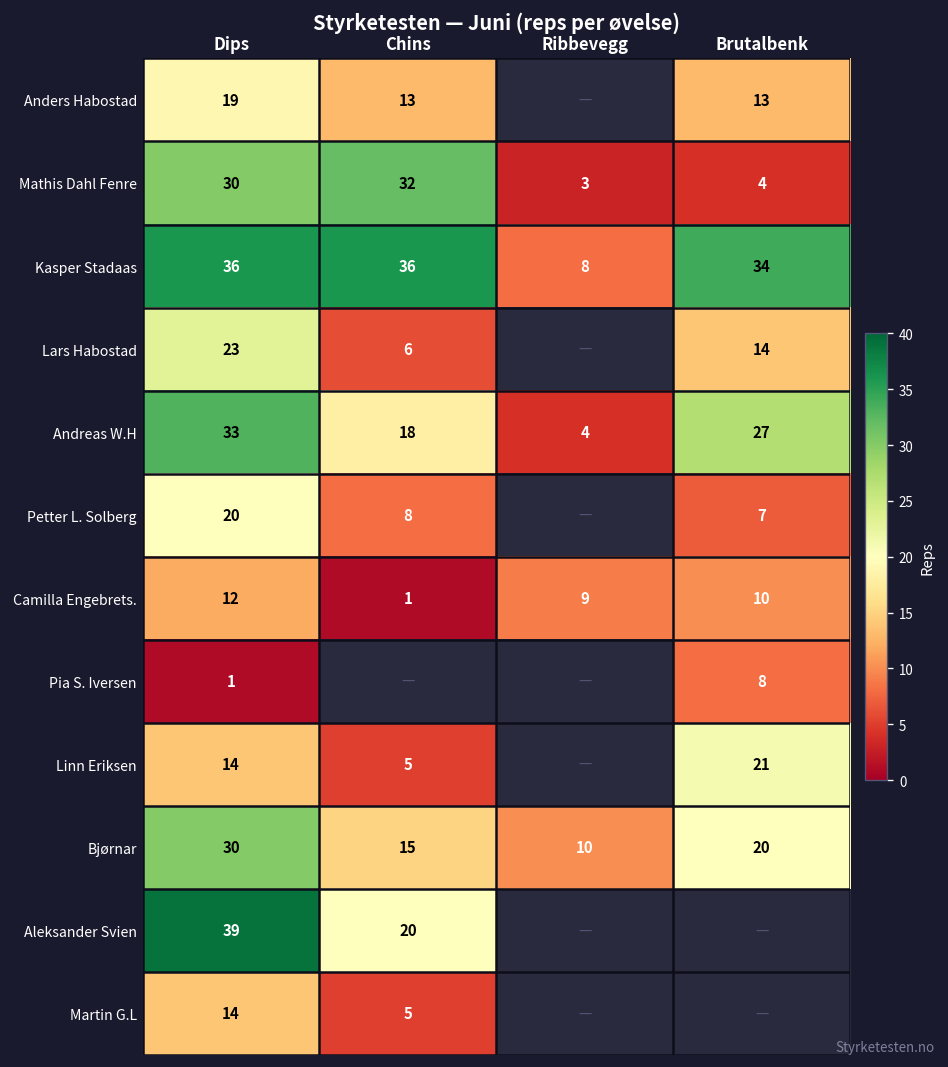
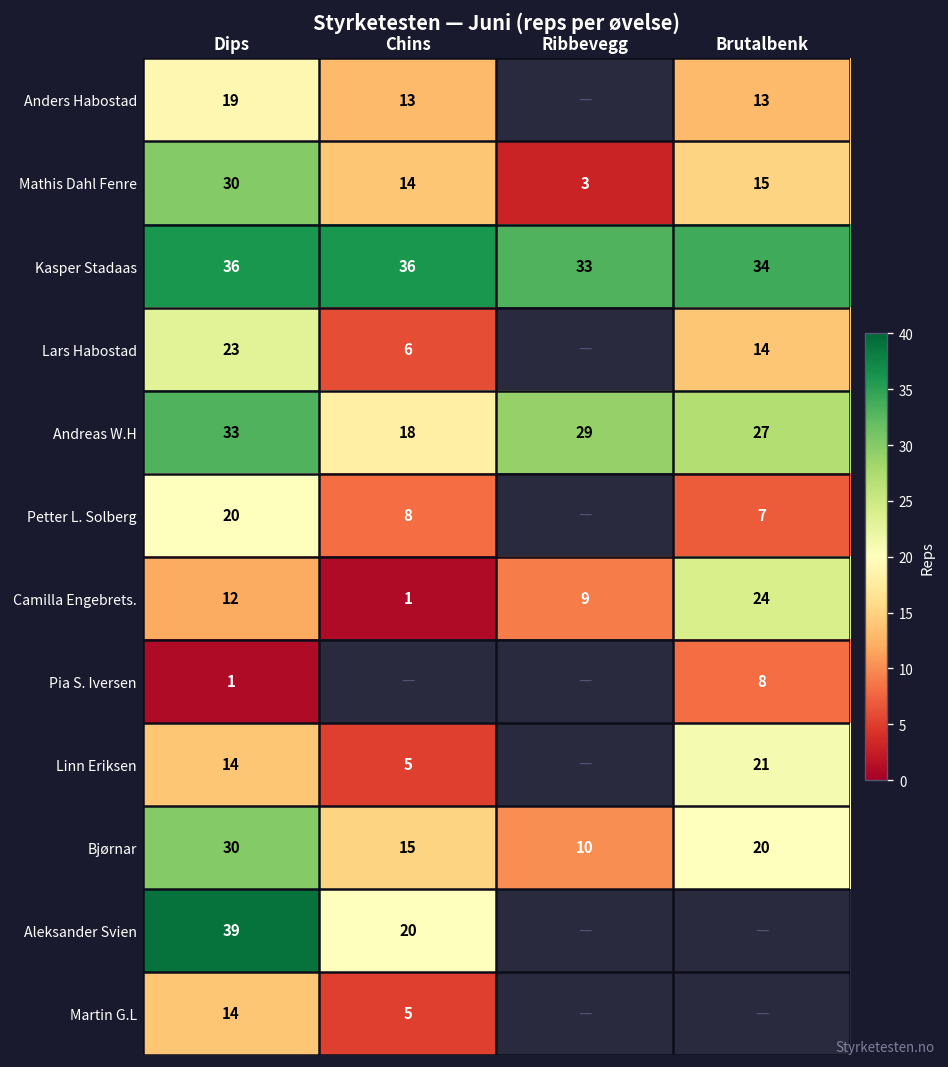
  {
    "Anders Habostad": {
      "Dips": 19,
      "Chins": 13,
      "Brutalbenk": 13
    },
    "Mathis Dahl Fenre": {
      "Dips": 30,
-     "Chins": 32,
+     "Chins": 14,
      "Ribbevegg": 3,
-     "Brutalbenk": 4
+     "Brutalbenk": 15
    },
    "Kasper Stadaas": {
      "Dips": 36,
      "Chins": 36,
-     "Ribbevegg": 8,
+     "Ribbevegg": 33,
      "Brutalbenk": 34
    },
    "Lars Habostad": {
      "Dips": 23,
      "Chins": 6,
      "Brutalbenk": 14
    },
    "Andreas W.H": {
      "Dips": 33,
      "Chins": 18,
-     "Ribbevegg": 4,
+     "Ribbevegg": 29,
      "Brutalbenk": 27
    },
    "Petter L. Solberg": {
      "Dips": 20,
      "Chins": 8,
      "Brutalbenk": 7
    },
    "Camilla Engebrets.": {
      "Dips": 12,
      "Chins": 1,
      "Ribbevegg": 9,
-     "Brutalbenk": 10
+     "Brutalbenk": 24
    },
    "Pia S. Iversen": {
      "Dips": 1,
      "Brutalbenk": 8
    },
    "Linn Eriksen": {
      "Dips": 14,
      "Chins": 5,
      "Brutalbenk": 21
    },
    "Bjørnar": {
      "Dips": 30,
      "Chins": 15,
      "Ribbevegg": 10,
      "Brutalbenk": 20
    },
    "Aleksander Svien": {
      "Dips": 39,
      "Chins": 20
    },
    "Martin G.L": {
      "Dips": 14,
      "Chins": 5
    }
  }
